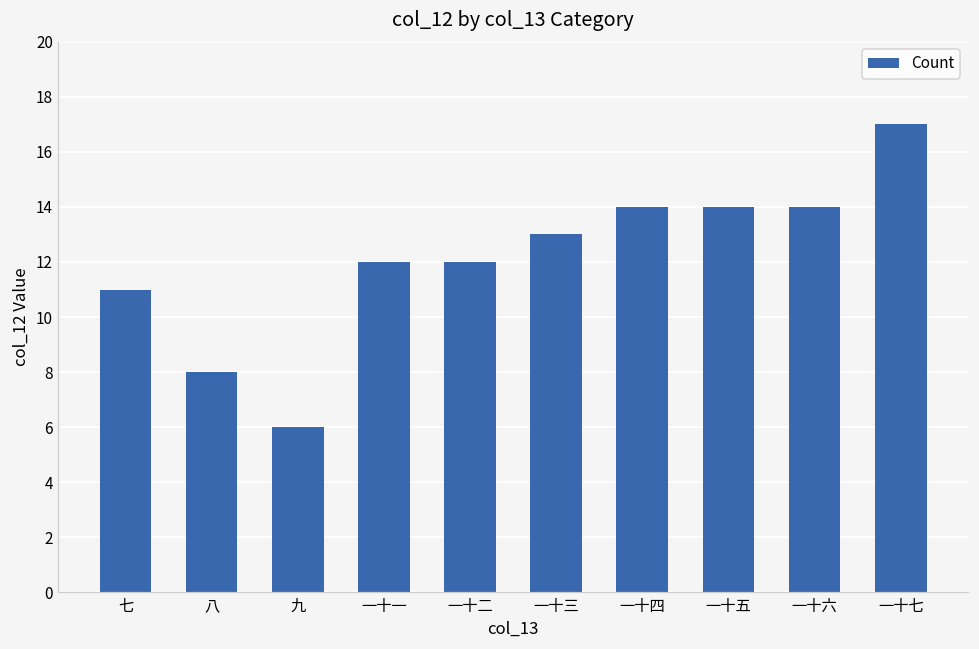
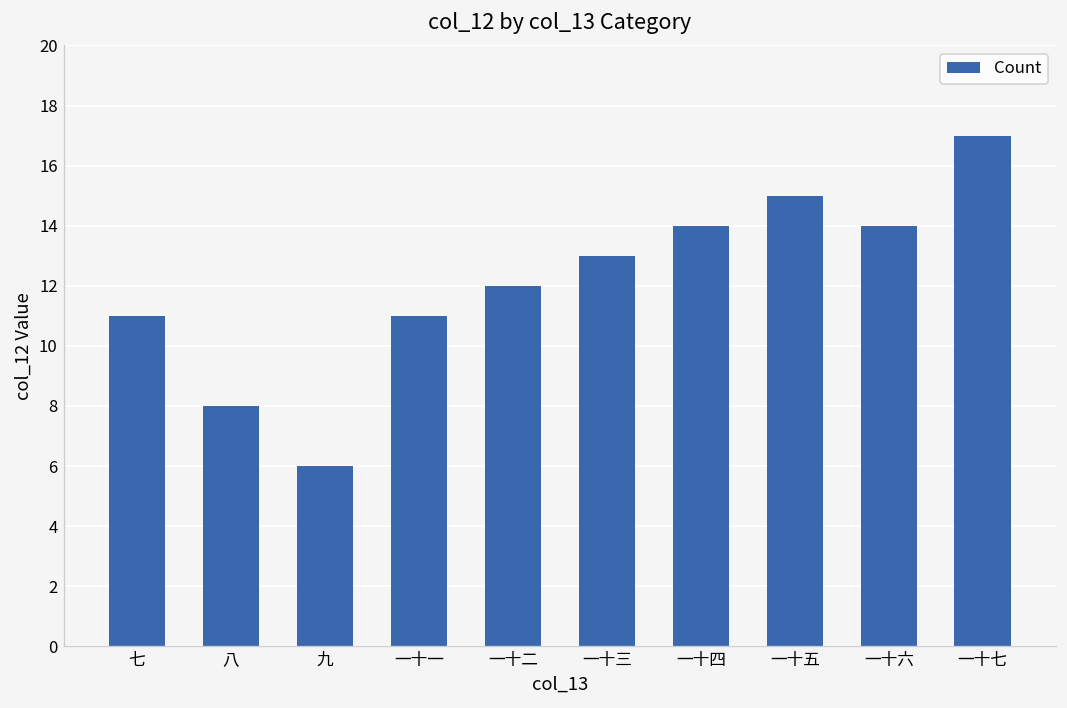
  {
    "七": 11,
    "八": 8,
    "九": 6,
-   "一十一": 12,
+   "一十一": 11,
    "一十二": 12,
    "一十三": 13,
    "一十四": 14,
-   "一十五": 14,
+   "一十五": 15,
    "一十六": 14,
    "一十七": 17
  }
